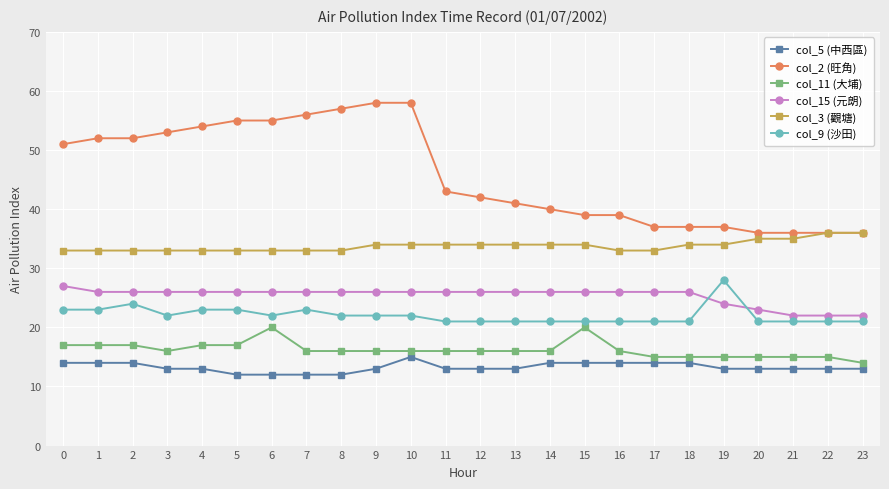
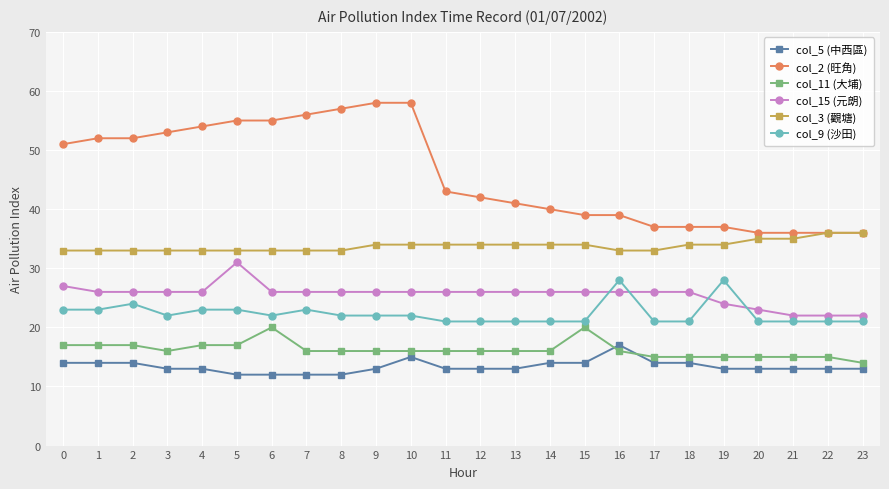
  {
    "col_5 (中西區)": {
      "0": 14,
      "1": 14,
      "2": 14,
      "3": 13,
      "4": 13,
      "5": 12,
      "6": 12,
      "7": 12,
      "8": 12,
      "9": 13,
      "10": 15,
      "11": 13,
      "12": 13,
      "13": 13,
      "14": 14,
      "15": 14,
-     "16": 14,
+     "16": 17,
      "17": 14,
      "18": 14,
      "19": 13,
      "20": 13,
      "21": 13,
      "22": 13,
      "23": 13
    },
    "col_11 (大埔)": {
      "0": 17,
      "1": 17,
      "2": 17,
      "3": 16,
      "4": 17,
      "5": 17,
      "6": 20,
      "7": 16,
      "8": 16,
      "9": 16,
      "10": 16,
      "11": 16,
      "12": 16,
      "13": 16,
      "14": 16,
      "15": 20,
      "16": 16,
      "17": 15,
      "18": 15,
      "19": 15,
      "20": 15,
      "21": 15,
      "22": 15,
      "23": 14
    },
    "col_15 (元朗)": {
      "0": 27,
      "1": 26,
      "2": 26,
      "3": 26,
      "4": 26,
-     "5": 26,
+     "5": 31,
      "6": 26,
      "7": 26,
      "8": 26,
      "9": 26,
      "10": 26,
      "11": 26,
      "12": 26,
      "13": 26,
      "14": 26,
      "15": 26,
      "16": 26,
      "17": 26,
      "18": 26,
      "19": 24,
      "20": 23,
      "21": 22,
      "22": 22,
      "23": 22
    },
    "col_9 (沙田)": {
      "0": 23,
      "1": 23,
      "2": 24,
      "3": 22,
      "4": 23,
      "5": 23,
      "6": 22,
      "7": 23,
      "8": 22,
      "9": 22,
      "10": 22,
      "11": 21,
      "12": 21,
      "13": 21,
      "14": 21,
      "15": 21,
-     "16": 21,
+     "16": 28,
      "17": 21,
      "18": 21,
      "19": 28,
      "20": 21,
      "21": 21,
      "22": 21,
      "23": 21
    }
  }
